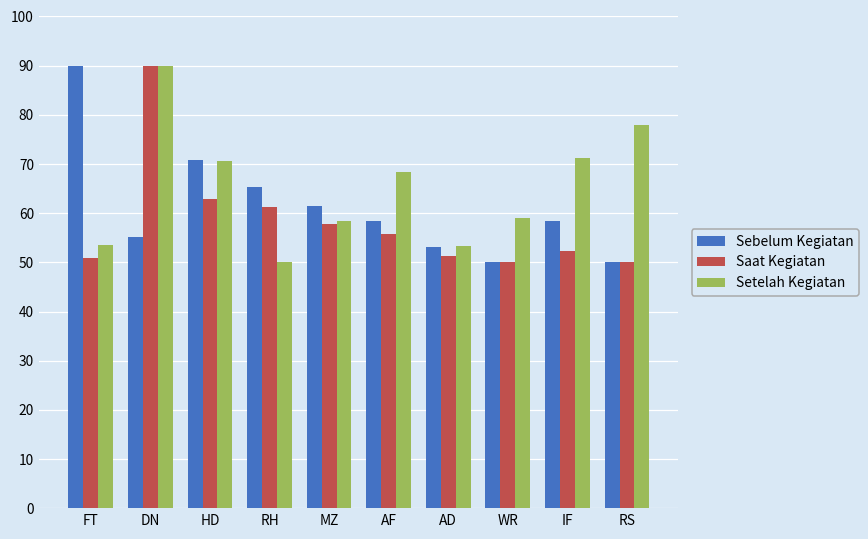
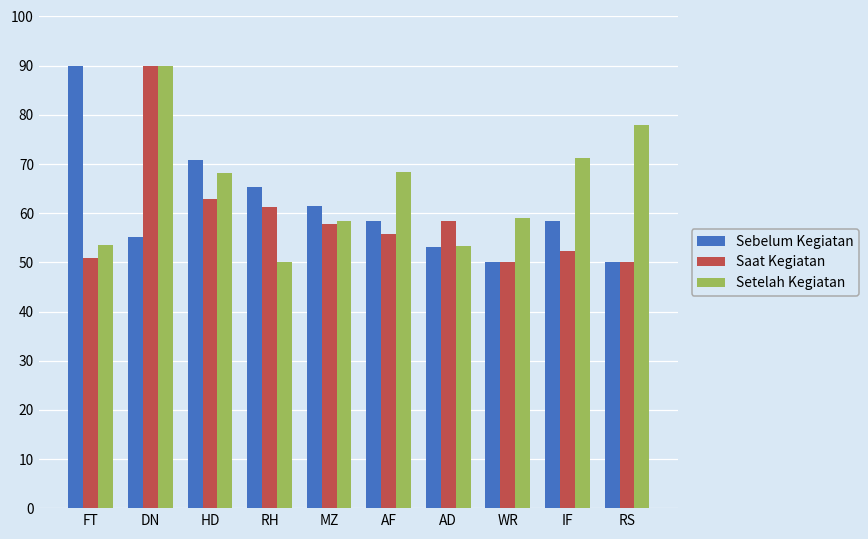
  {
    "Sebelum Kegiatan": {
      "FT": 90,
      "DN": 55,
      "HD": 71,
      "RH": 65,
      "MZ": 61,
      "AF": 58,
      "AD": 53,
      "WR": 50,
      "IF": 58,
      "RS": 50
    },
    "Saat Kegiatan": {
      "FT": 51,
      "DN": 90,
      "HD": 63,
      "RH": 61,
      "MZ": 58,
      "AF": 56,
-     "AD": 51,
+     "AD": 58,
      "WR": 50,
      "IF": 52,
      "RS": 50
    },
    "Setelah Kegiatan": {
      "FT": 54,
      "DN": 90,
-     "HD": 71,
+     "HD": 68,
      "RH": 50,
      "MZ": 58,
      "AF": 68,
      "AD": 53,
      "WR": 59,
      "IF": 71,
      "RS": 78
    }
  }
